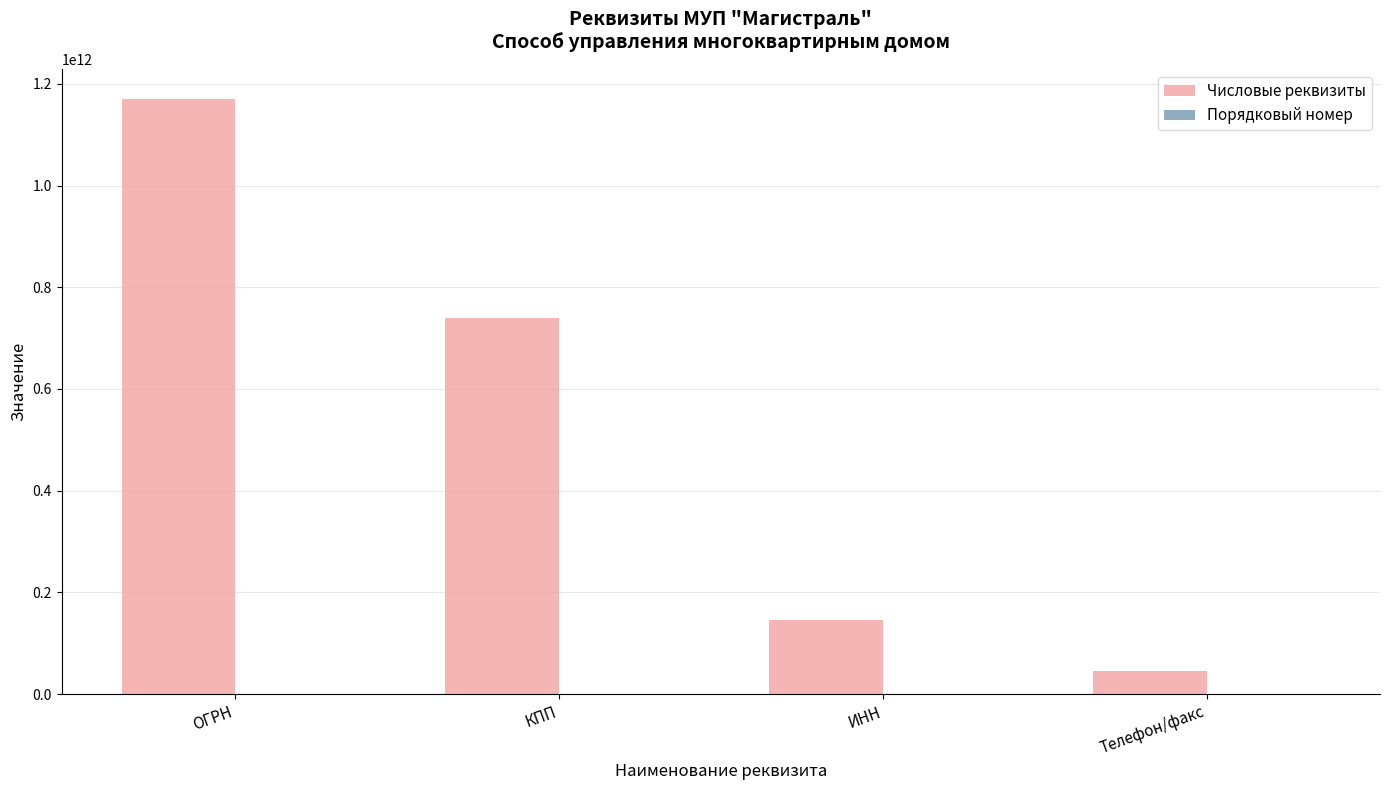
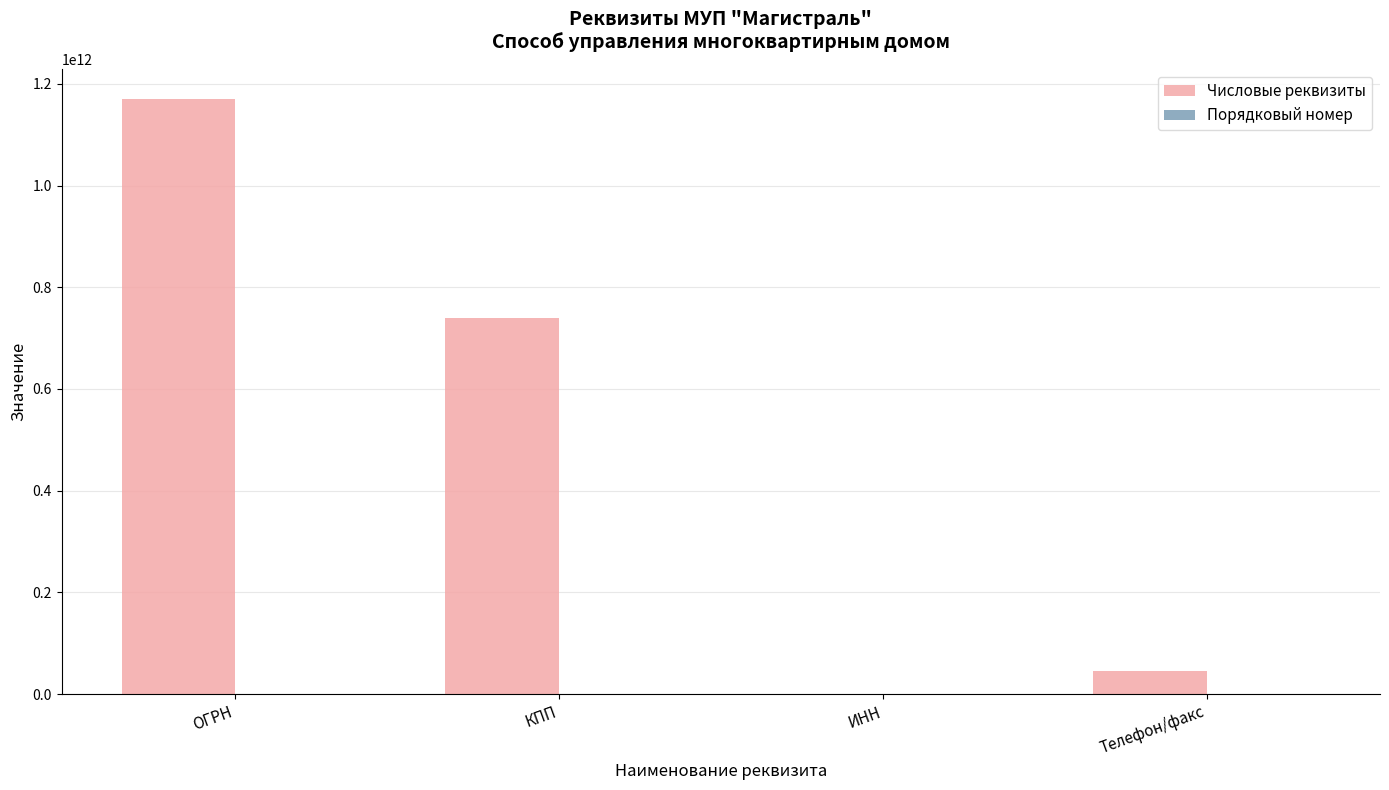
  {
    "Числовые реквизиты": {
      "ОГРН": 1170000000000,
      "КПП": 740000000000,
-     "ИНН": 150000000000,
+     "ИНН": 0,
      "Телефон/факс": 50000000000
    }
  }
